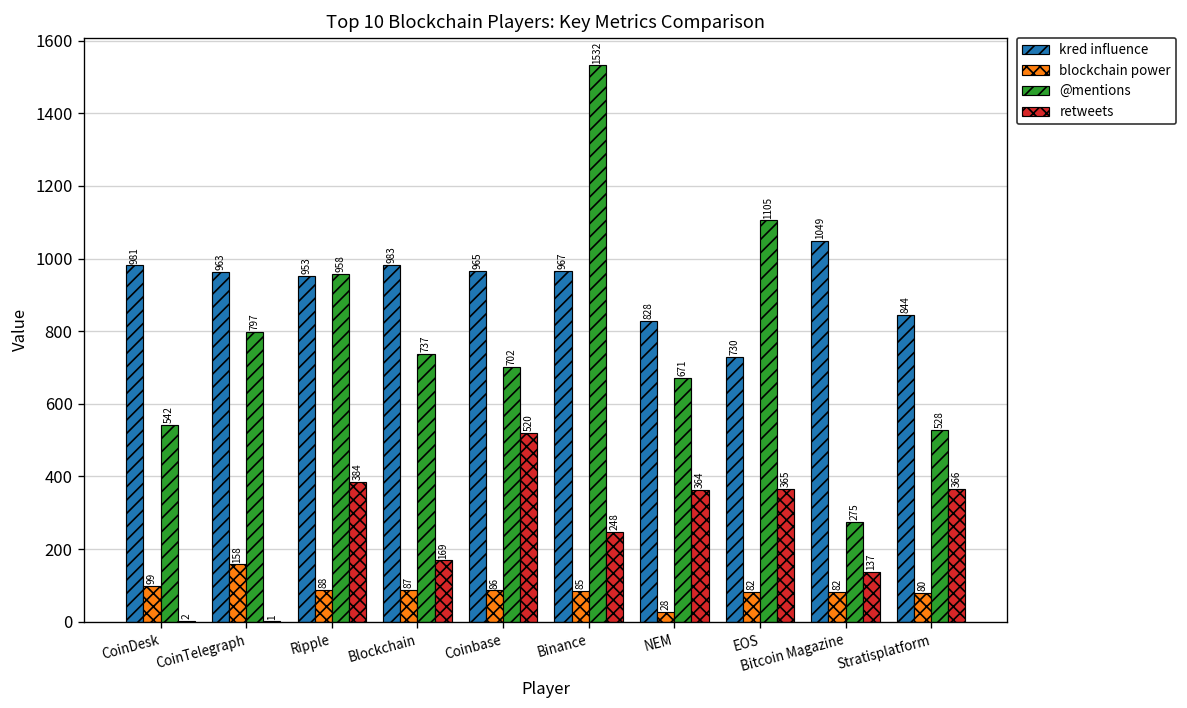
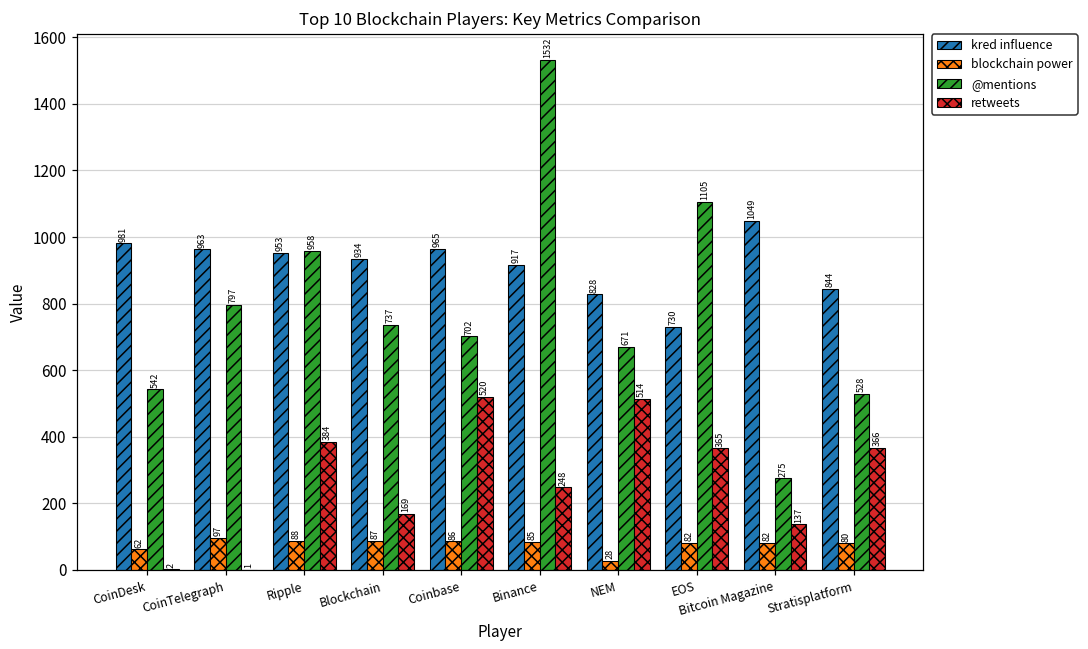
  {
    "kred influence": {
      "CoinDesk": 981,
      "CoinTelegraph": 963,
      "Ripple": 953,
-     "Blockchain": 983,
+     "Blockchain": 934,
      "Coinbase": 965,
-     "Binance": 967,
+     "Binance": 917,
      "NEM": 828,
      "EOS": 730,
      "Bitcoin Magazine": 1049,
      "Stratisplatform": 844
    },
    "blockchain power": {
-     "CoinDesk": 99,
-     "CoinTelegraph": 158,
+     "CoinDesk": 62,
+     "CoinTelegraph": 97,
      "Ripple": 88,
      "Blockchain": 87,
      "Coinbase": 86,
      "Binance": 85,
      "NEM": 28,
      "EOS": 82,
      "Bitcoin Magazine": 82,
      "Stratisplatform": 80
    },
    "@mentions": {
      "CoinDesk": 542,
      "CoinTelegraph": 797,
      "Ripple": 958,
      "Blockchain": 737,
      "Coinbase": 702,
      "Binance": 1532,
      "NEM": 671,
      "EOS": 1105,
      "Bitcoin Magazine": 275,
      "Stratisplatform": 528
    },
    "retweets": {
      "CoinDesk": 2,
      "CoinTelegraph": 1,
      "Ripple": 384,
      "Blockchain": 169,
      "Coinbase": 520,
      "Binance": 248,
-     "NEM": 364,
+     "NEM": 514,
      "EOS": 365,
      "Bitcoin Magazine": 137,
      "Stratisplatform": 366
    }
  }
